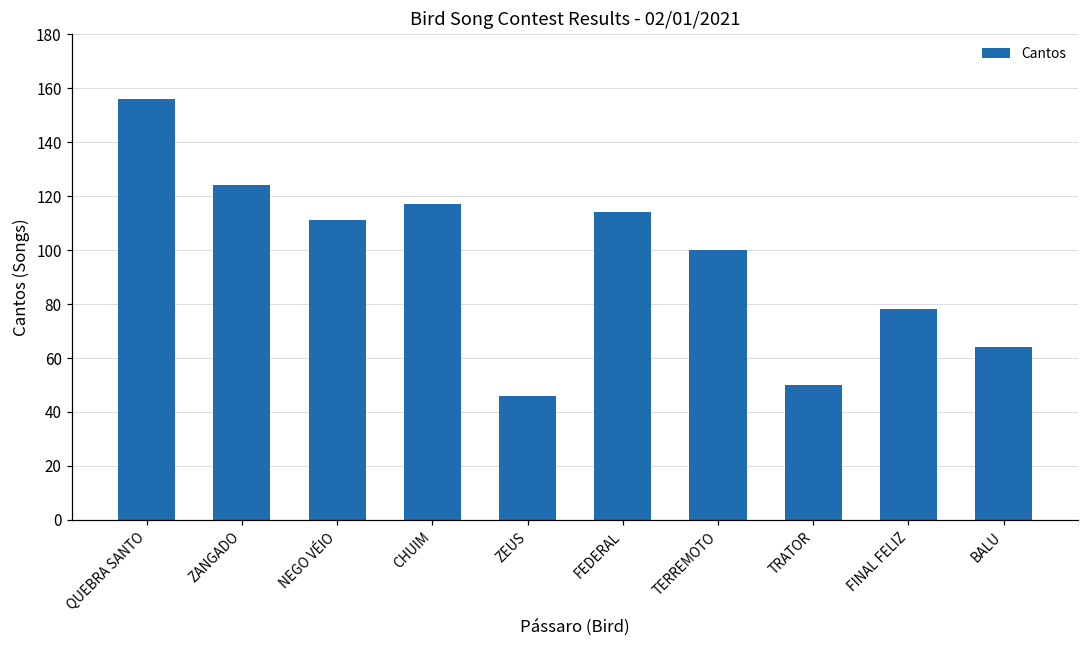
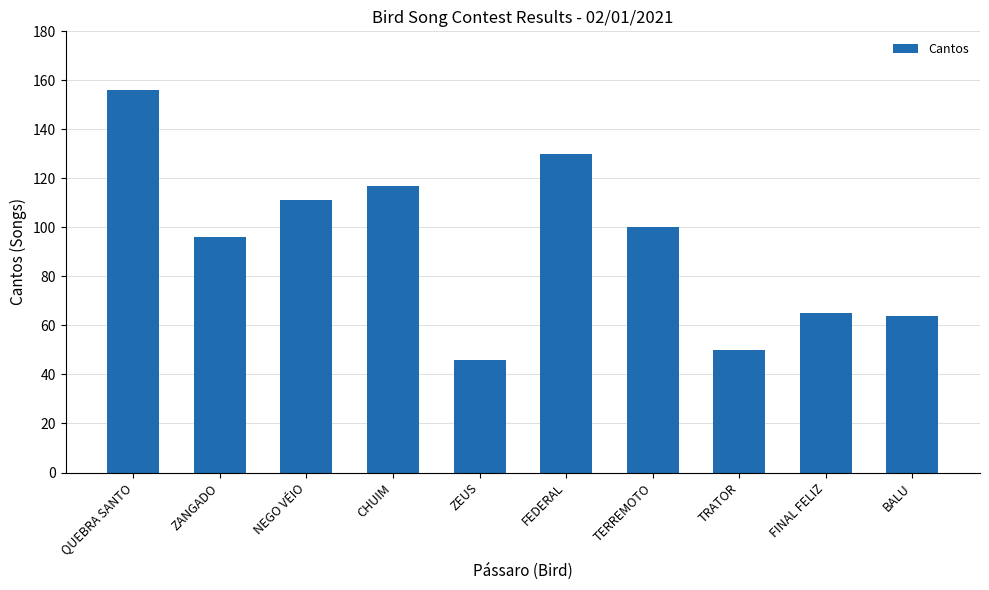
  {
    "QUEBRA SANTO": 156,
-   "ZANGADO": 124,
+   "ZANGADO": 96,
    "NEGO VÉIO": 111,
    "CHUIM": 117,
    "ZEUS": 46,
-   "FEDERAL": 114,
+   "FEDERAL": 130,
    "TERREMOTO": 100,
    "TRATOR": 50,
-   "FINAL FELIZ": 78,
+   "FINAL FELIZ": 65,
    "BALU": 64
  }
